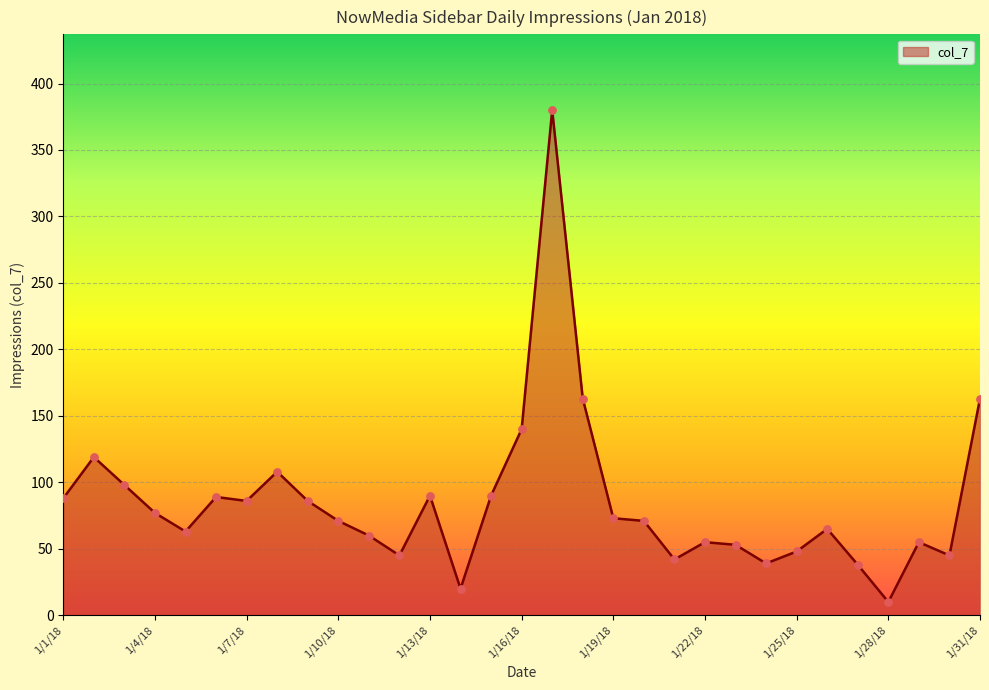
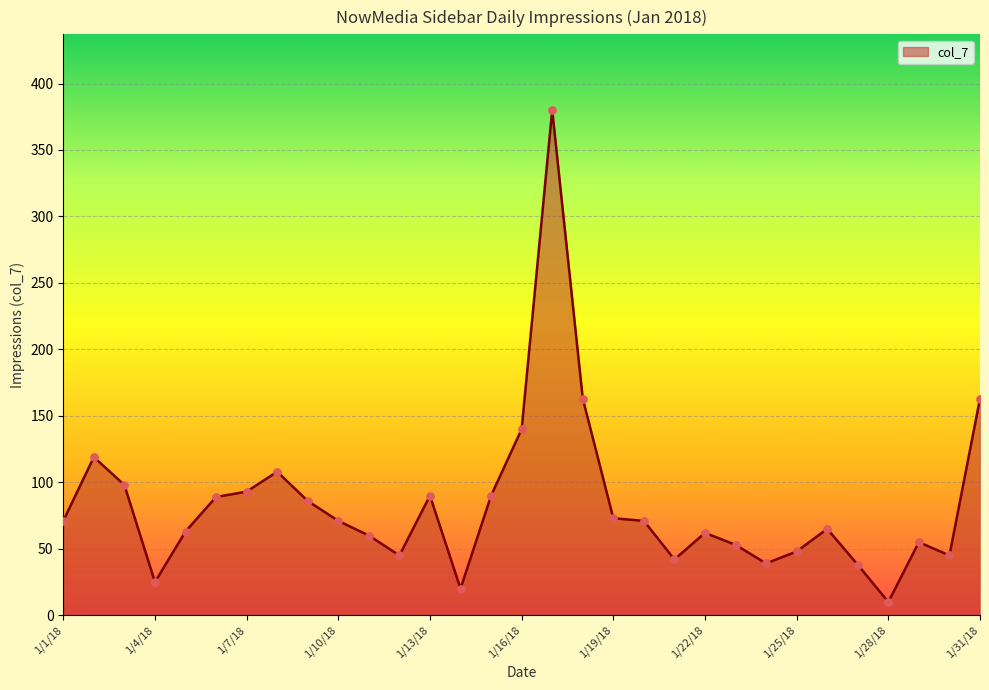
  {
-   "1/1/18": 88,
-   "1/4/18": 77,
-   "1/7/18": 86,
+   "1/1/18": 71,
+   "1/4/18": 25,
+   "1/7/18": 93,
    "1/10/18": 71,
    "1/13/18": 90,
    "1/16/18": 140,
    "1/19/18": 73,
-   "1/22/18": 55,
+   "1/22/18": 62,
    "1/25/18": 48,
    "1/28/18": 10,
    "1/31/18": 163
  }
